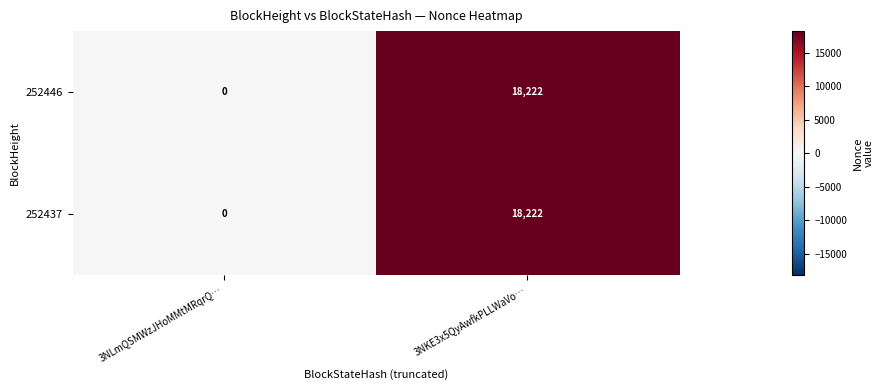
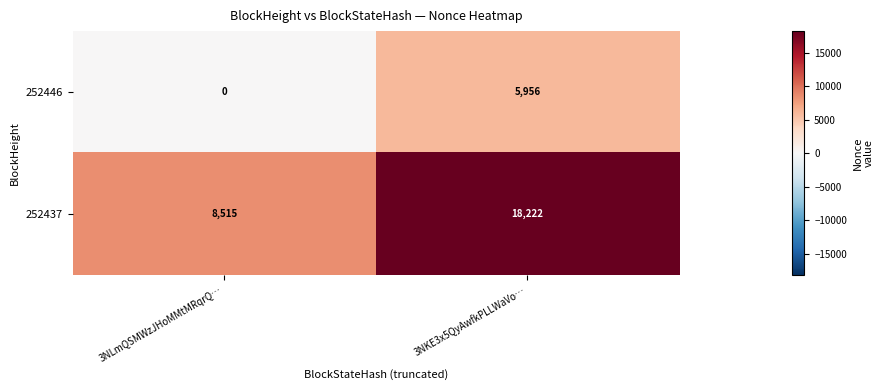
  {
    "252446": {
      "3NLmQSMWzJHoMMtMRqrQ…": "0",
-     "3NKE3x5QyAwfkPLLWaVo…": "18,222"
+     "3NKE3x5QyAwfkPLLWaVo…": "5,956"
    },
    "252437": {
-     "3NLmQSMWzJHoMMtMRqrQ…": "0",
+     "3NLmQSMWzJHoMMtMRqrQ…": "8,515",
      "3NKE3x5QyAwfkPLLWaVo…": "18,222"
    }
  }
